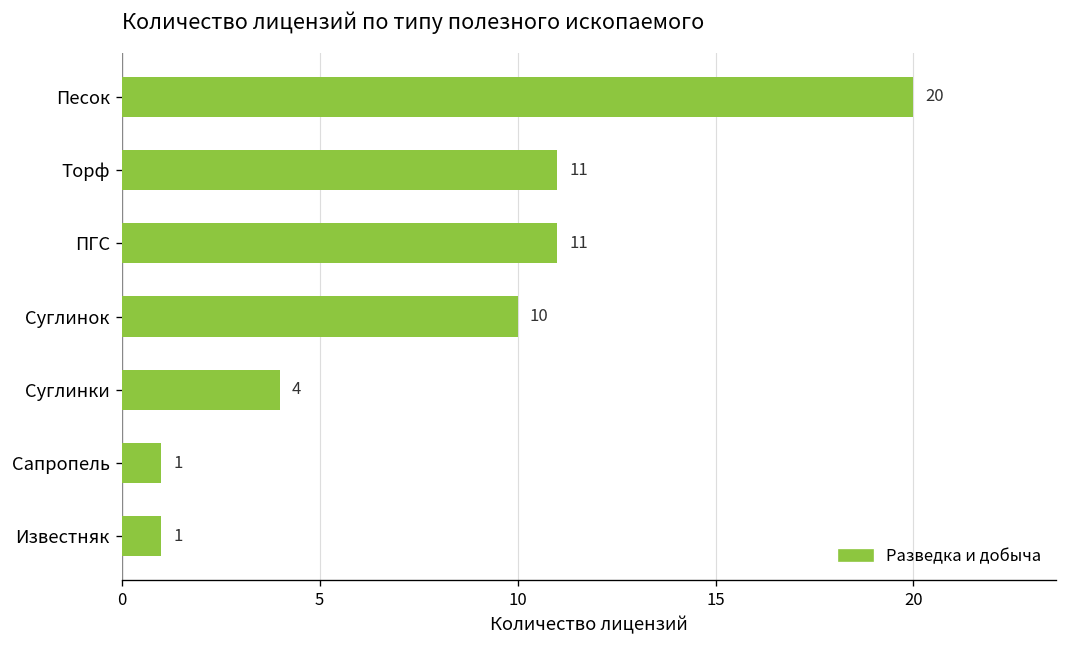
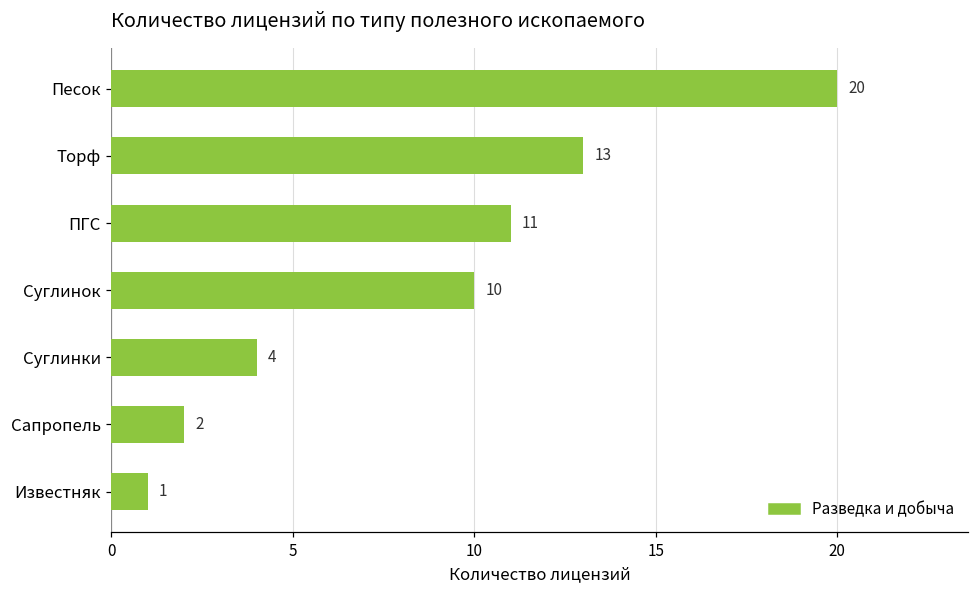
  {
    "Песок": 20,
-   "Торф": 11,
+   "Торф": 13,
    "ПГС": 11,
    "Суглинок": 10,
    "Суглинки": 4,
-   "Сапропель": 1,
+   "Сапропель": 2,
    "Известняк": 1
  }
